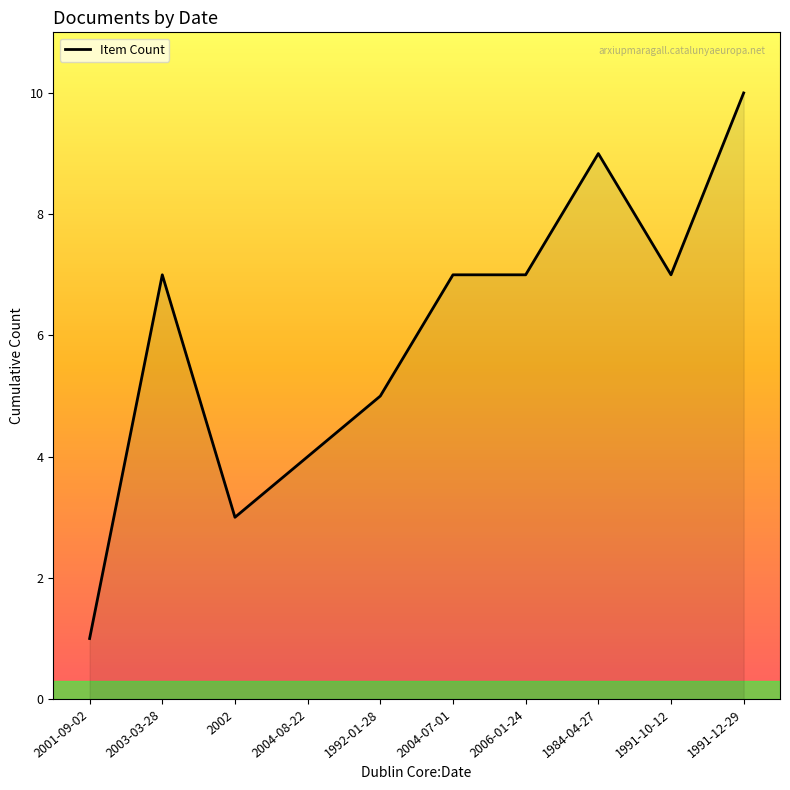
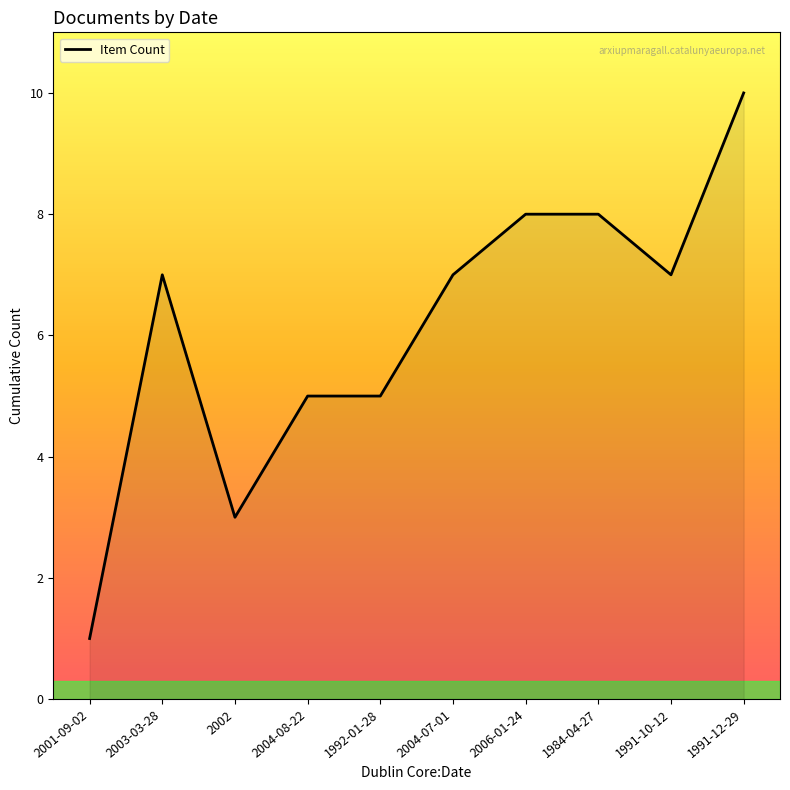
  {
    "2001-09-02": 1,
    "2003-03-28": 7,
    "2002": 3,
-   "2004-08-22": 4,
+   "2004-08-22": 5,
    "1992-01-28": 5,
    "2004-07-01": 7,
-   "2006-01-24": 7,
-   "1984-04-27": 9,
+   "2006-01-24": 8,
+   "1984-04-27": 8,
    "1991-10-12": 7,
    "1991-12-29": 10
  }
